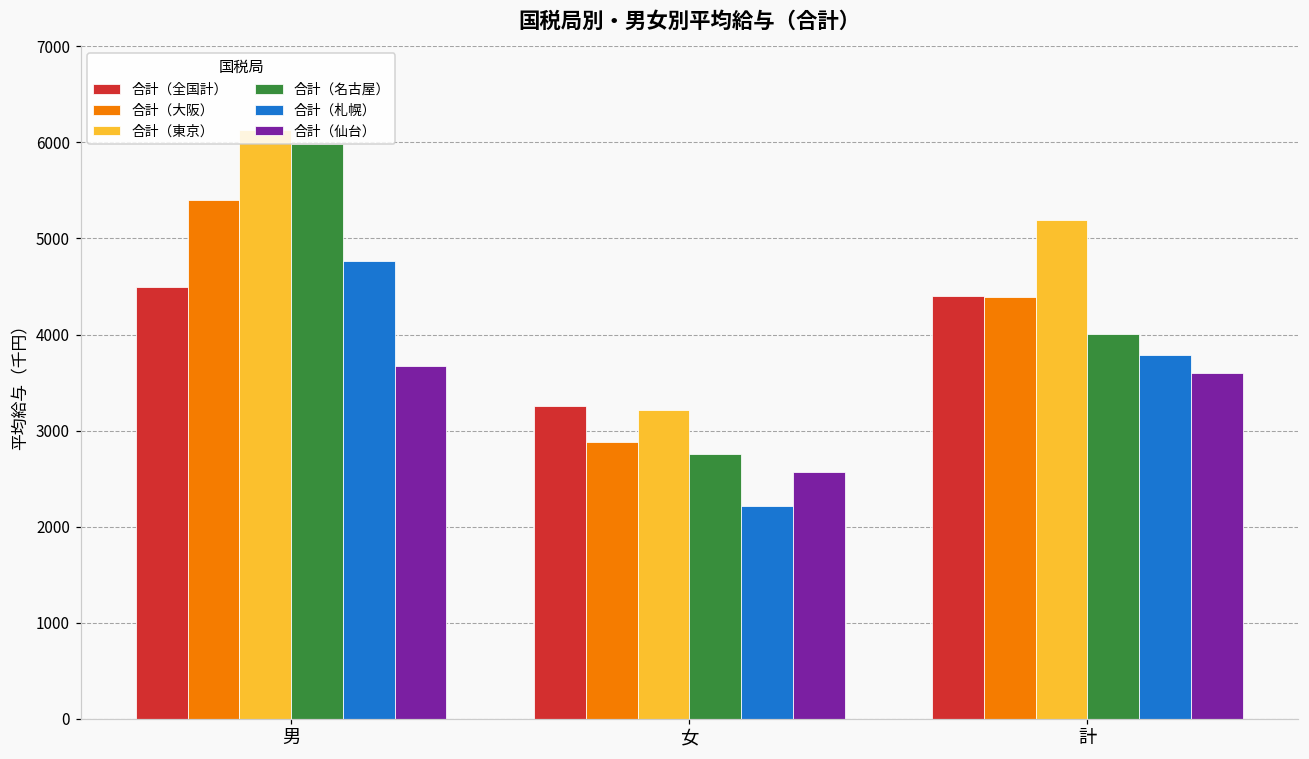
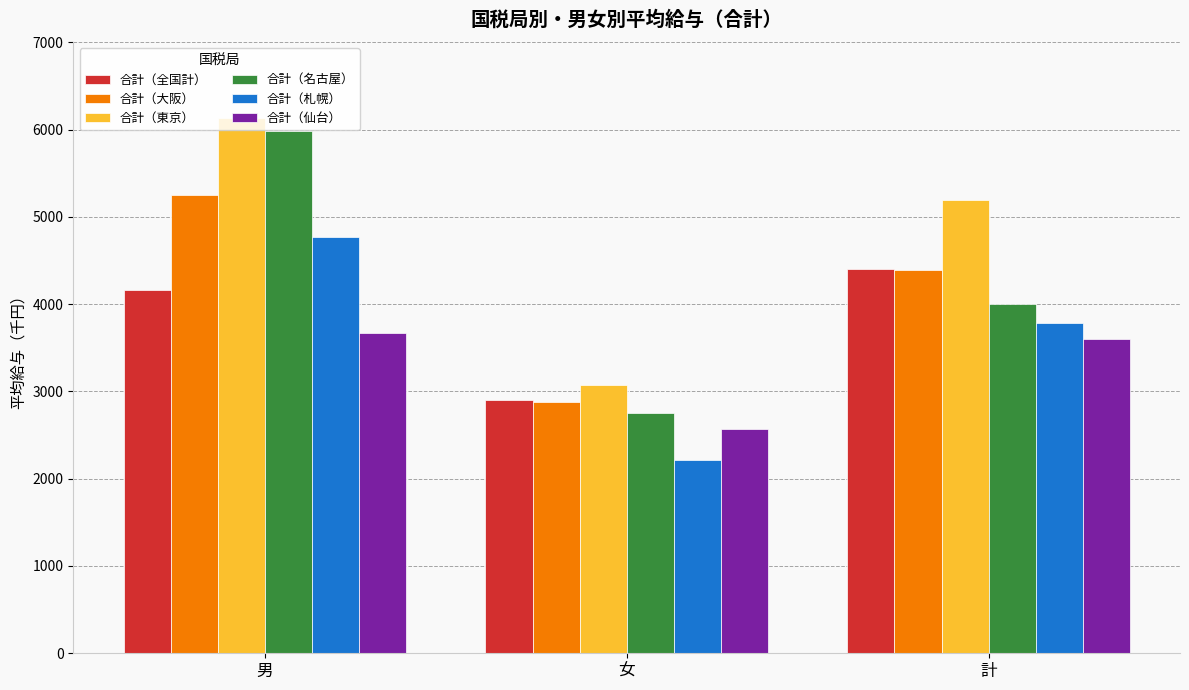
  {
    "合計（全国計）": {
-     "男": 4500,
-     "女": 3300,
+     "男": 4200,
+     "女": 2900,
      "計": 4400
    },
    "合計（大阪）": {
-     "男": 5400,
+     "男": 5200,
      "女": 2900,
      "計": 4400
    },
    "合計（東京）": {
-     "女": 3200,
+     "女": 3100,
      "計": 5200
    },
    "合計（名古屋）": {
      "男": 6000,
      "女": 2800,
      "計": 4000
    },
    "合計（札幌）": {
      "男": 4800,
      "女": 2200,
      "計": 3800
    },
    "合計（仙台）": {
      "男": 3700,
      "女": 2600,
      "計": 3600
    }
  }
